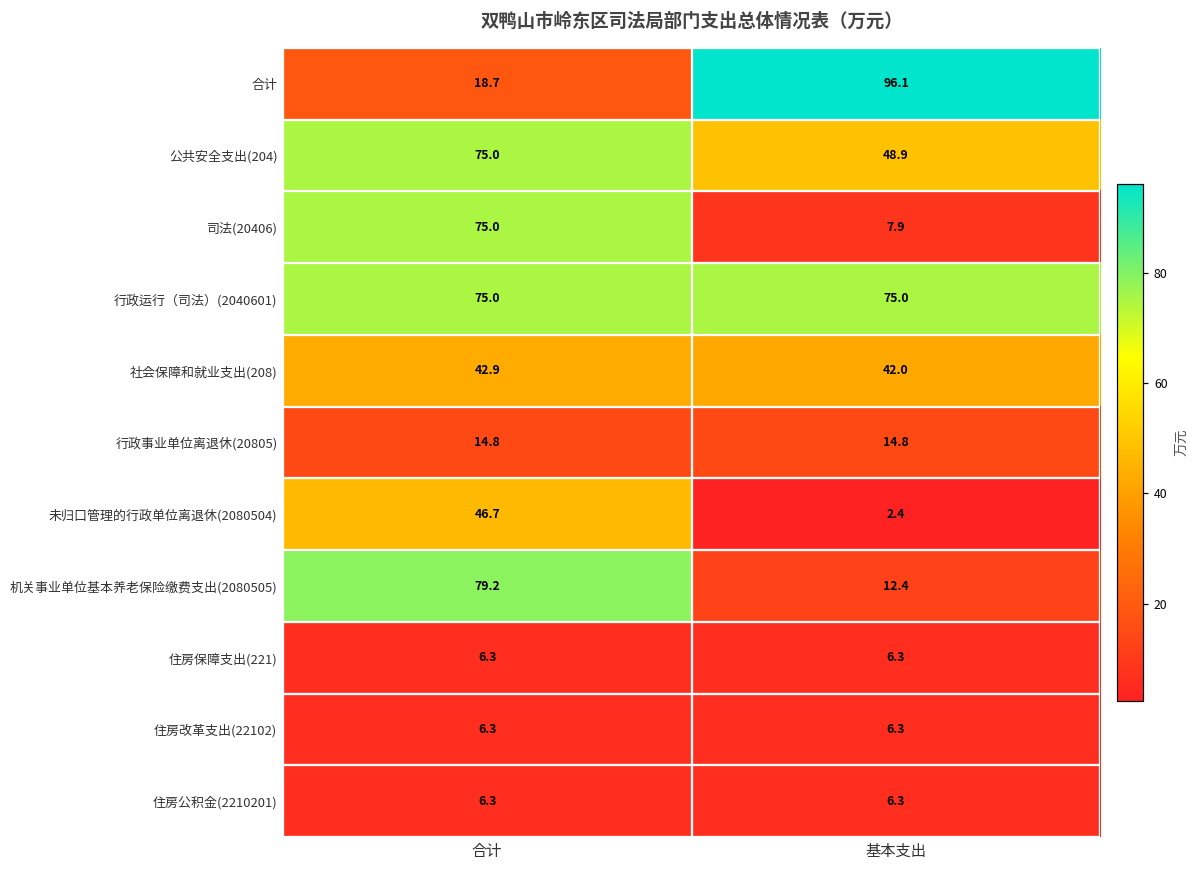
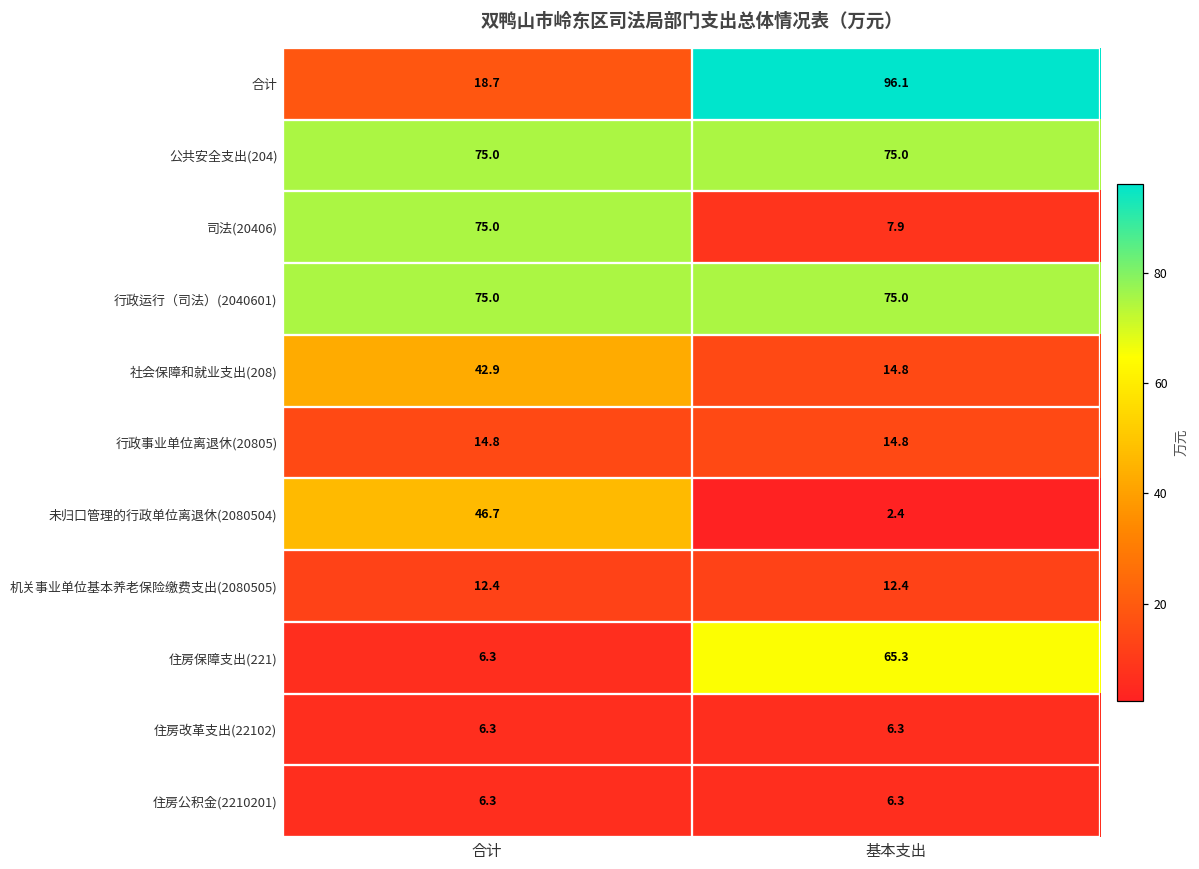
  {
    "合计": {
      "合计": 18.7,
      "基本支出": 96.1
    },
    "公共安全支出(204)": {
      "合计": 75.0,
-     "基本支出": 48.9
+     "基本支出": 75.0
    },
    "司法(20406)": {
      "合计": 75.0,
      "基本支出": 7.9
    },
    "行政运行（司法）(2040601)": {
      "合计": 75.0,
      "基本支出": 75.0
    },
    "社会保障和就业支出(208)": {
      "合计": 42.9,
-     "基本支出": 42.0
+     "基本支出": 14.8
    },
    "行政事业单位离退休(20805)": {
      "合计": 14.8,
      "基本支出": 14.8
    },
    "未归口管理的行政单位离退休(2080504)": {
      "合计": 46.7,
      "基本支出": 2.4
    },
    "机关事业单位基本养老保险缴费支出(2080505)": {
-     "合计": 79.2,
+     "合计": 12.4,
      "基本支出": 12.4
    },
    "住房保障支出(221)": {
      "合计": 6.3,
-     "基本支出": 6.3
+     "基本支出": 65.3
    },
    "住房改革支出(22102)": {
      "合计": 6.3,
      "基本支出": 6.3
    },
    "住房公积金(2210201)": {
      "合计": 6.3,
      "基本支出": 6.3
    }
  }
